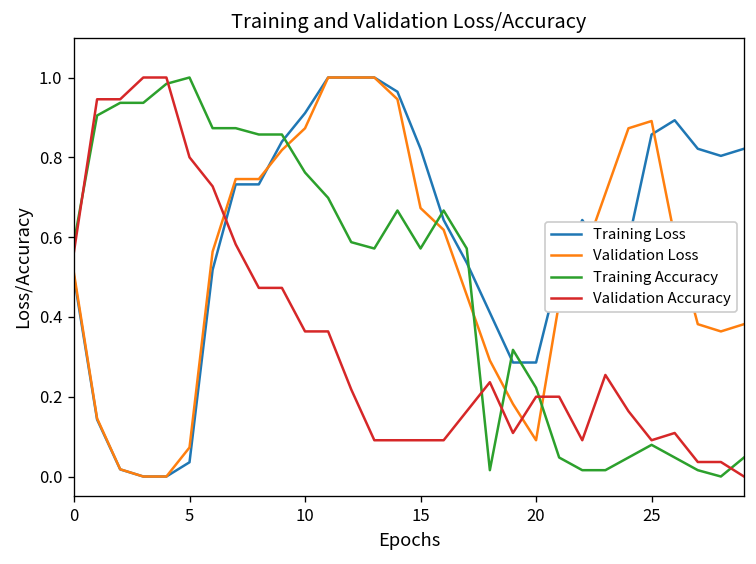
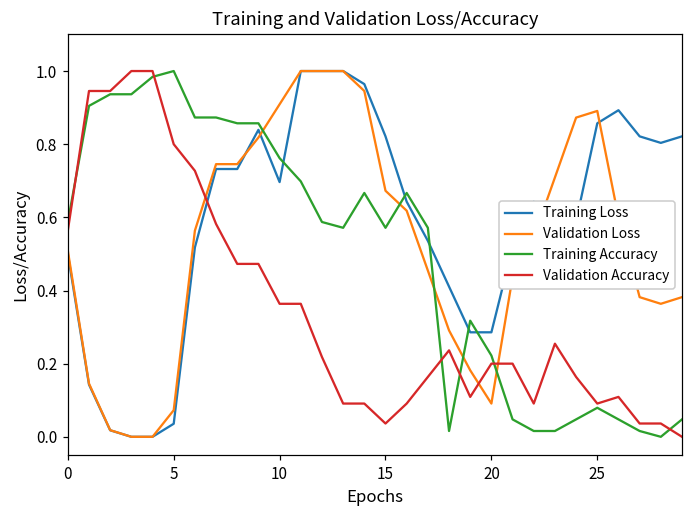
  {
    "Training Loss": {
      "0": 0.50,
      "5": 0.04,
-     "10": 0.91,
+     "10": 0.70,
      "15": 0.82,
      "20": 0.29,
      "25": 0.86
    },
    "Validation Loss": {
      "0": 0.51,
      "5": 0.07,
-     "10": 0.87,
+     "10": 0.91,
      "15": 0.67,
      "20": 0.09,
      "25": 0.89
    },
    "Training Accuracy": {
      "0": 0.59,
      "5": 1.00,
      "10": 0.76,
      "15": 0.57,
      "20": 0.22,
      "25": 0.08
    },
    "Validation Accuracy": {
      "0": 0.56,
      "5": 0.80,
      "10": 0.36,
-     "15": 0.09,
+     "15": 0.04,
      "20": 0.20,
      "25": 0.09
    }
  }
